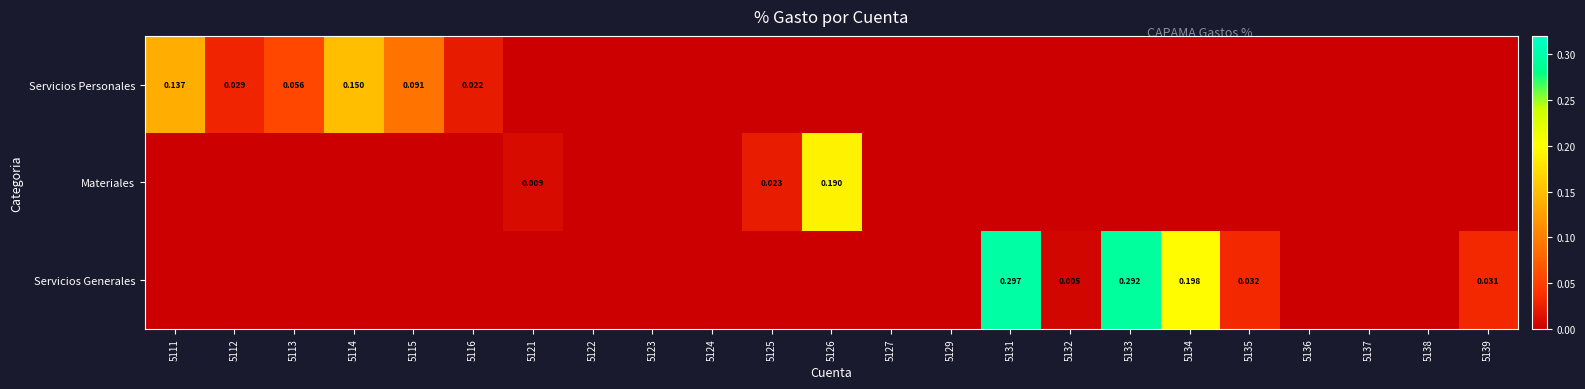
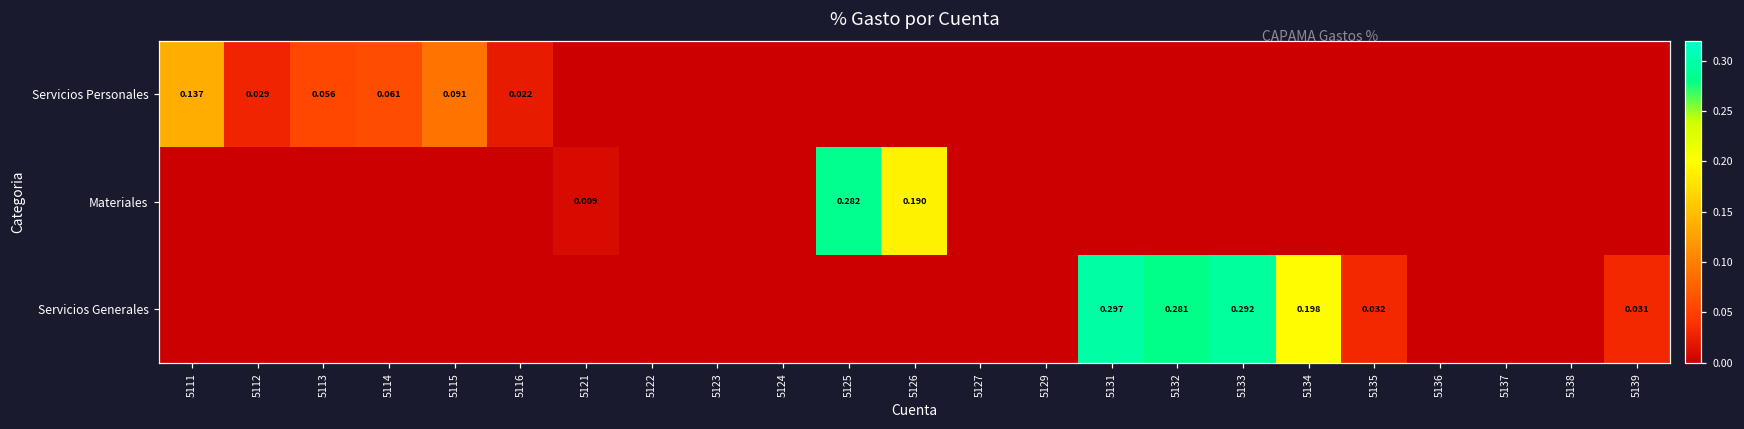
  {
    "Servicios Personales": {
      "5111": 0.137,
      "5112": 0.029,
      "5113": 0.056,
-     "5114": 0.150,
+     "5114": 0.061,
      "5115": 0.091,
      "5116": 0.022
    },
    "Materiales": {
      "5121": 0.009,
-     "5125": 0.023,
+     "5125": 0.282,
      "5126": 0.190
    },
    "Servicios Generales": {
      "5131": 0.297,
-     "5132": 0.005,
+     "5132": 0.281,
      "5133": 0.292,
      "5134": 0.198,
      "5135": 0.032,
      "5139": 0.031
    }
  }
